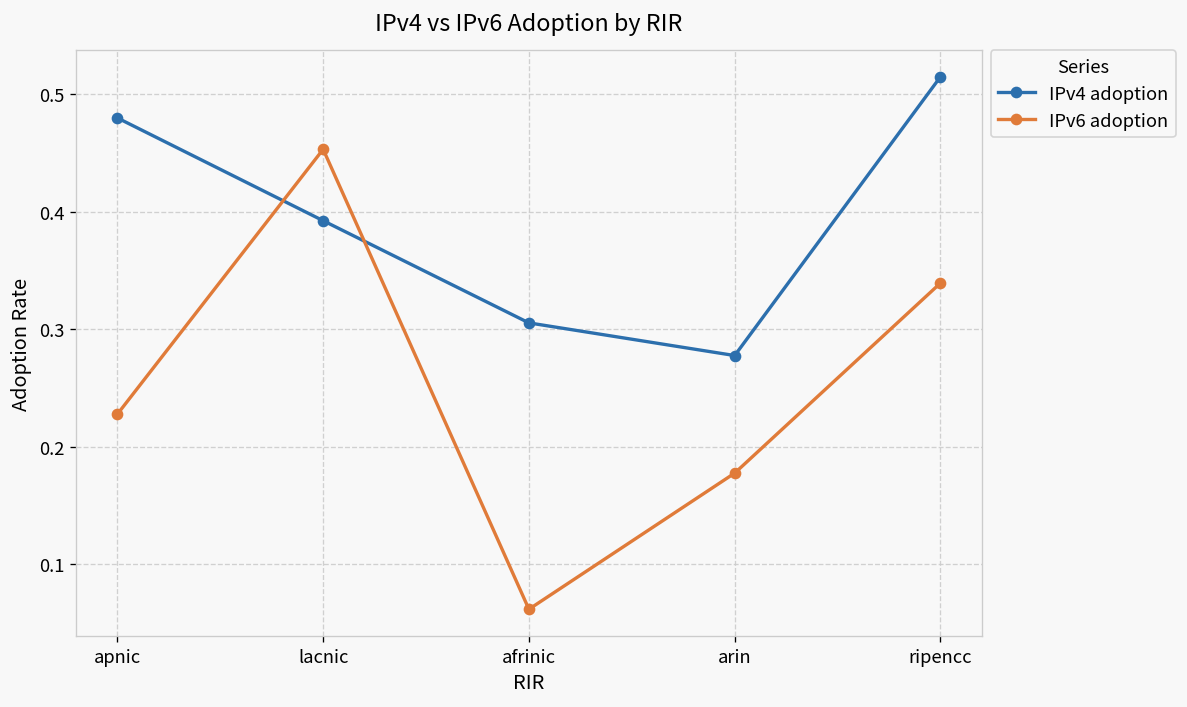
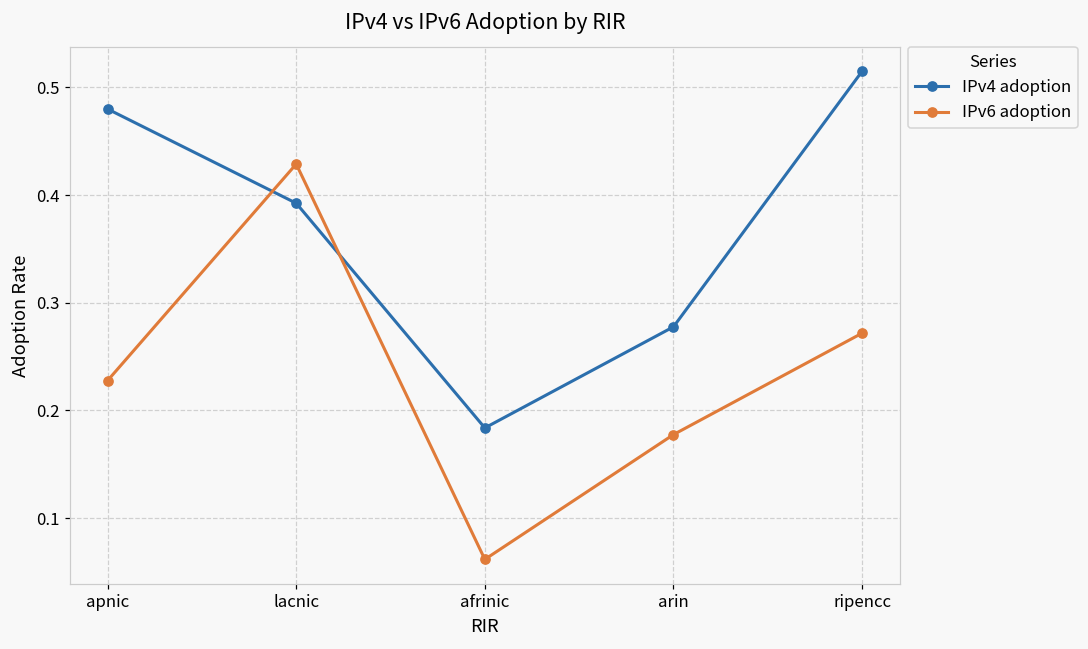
  {
    "IPv4 adoption": {
      "apnic": 0.48,
      "lacnic": 0.39,
-     "afrinic": 0.31,
+     "afrinic": 0.18,
      "arin": 0.28,
      "ripencc": 0.52
    },
    "IPv6 adoption": {
      "apnic": 0.23,
-     "lacnic": 0.45,
+     "lacnic": 0.43,
      "afrinic": 0.06,
      "arin": 0.18,
-     "ripencc": 0.34
+     "ripencc": 0.27
    }
  }
